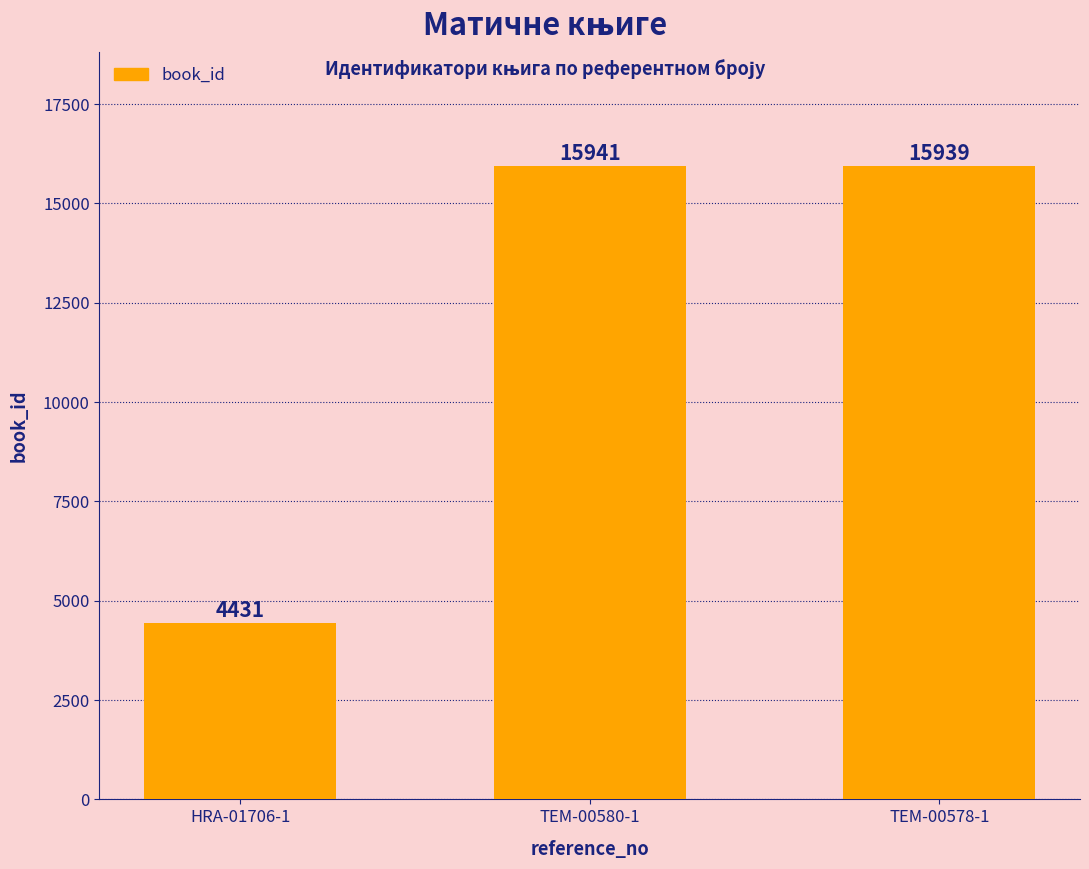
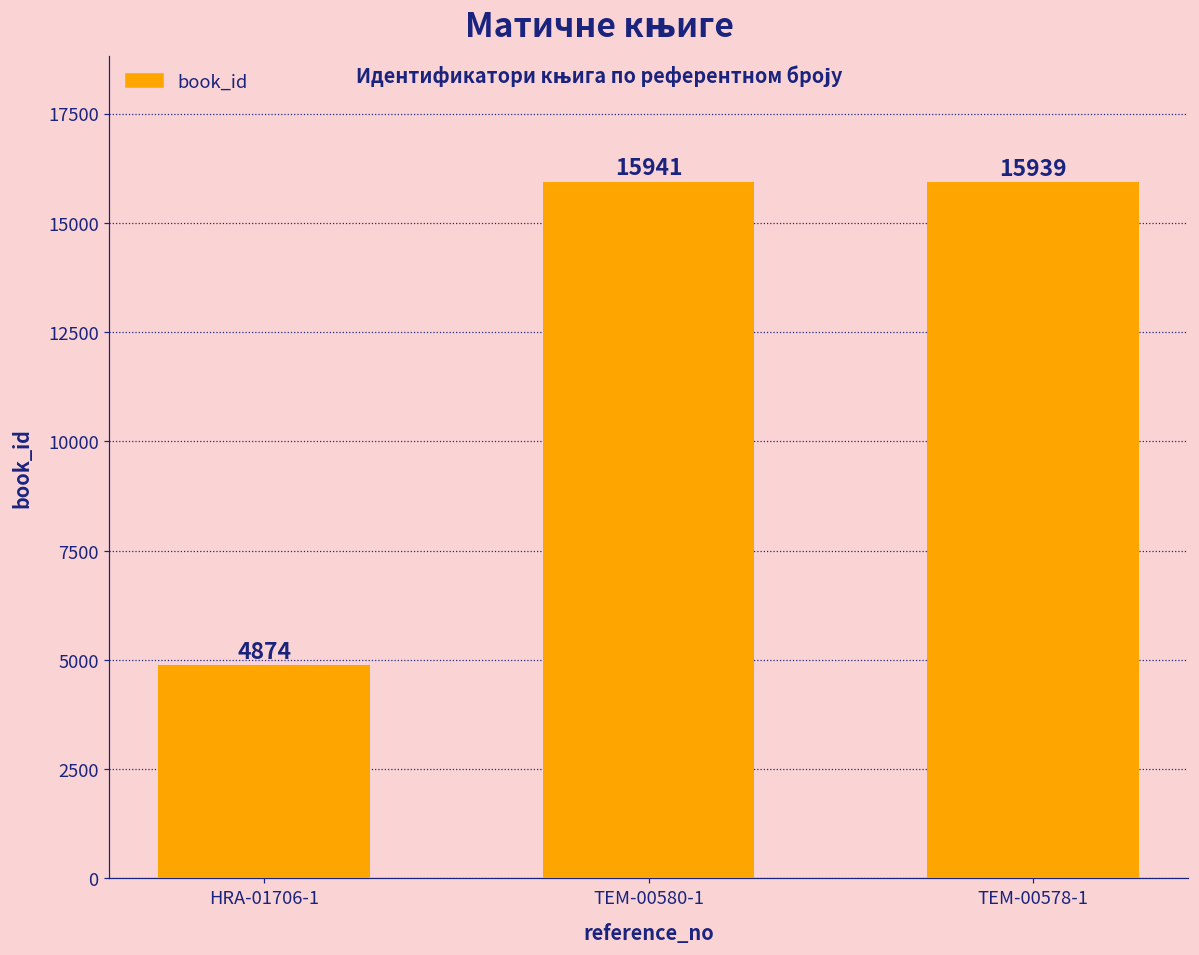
  {
-   "HRA-01706-1": 4431,
+   "HRA-01706-1": 4874,
    "TEM-00580-1": 15941,
    "TEM-00578-1": 15939
  }
